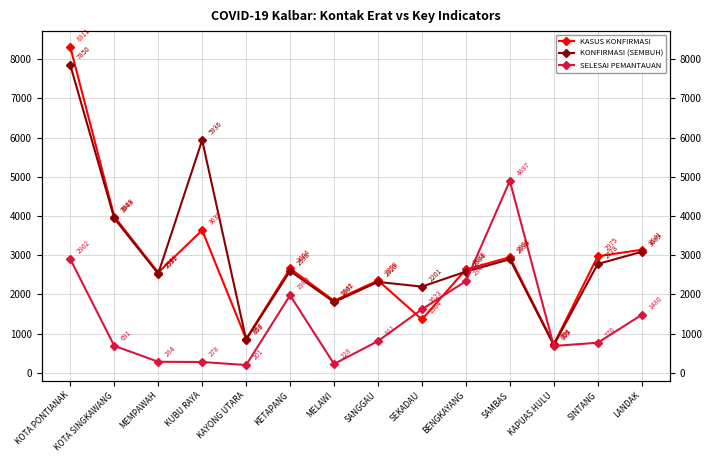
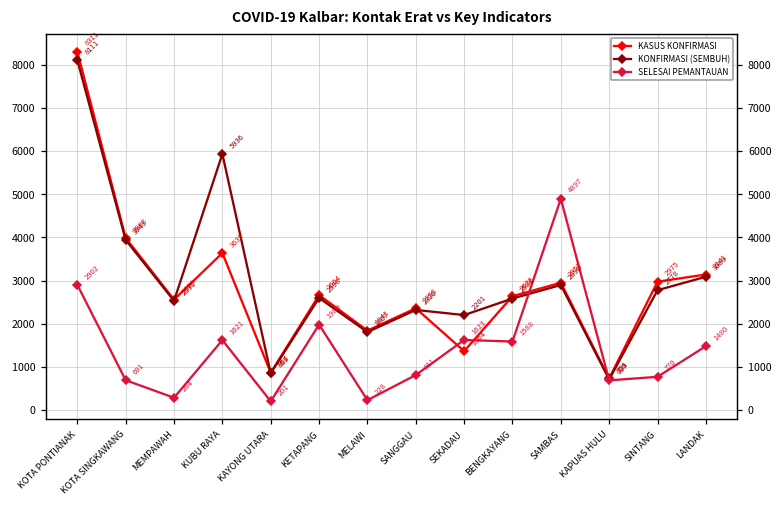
  {
    "KASUS KONFIRMASI": {
      "KOTA PONTIANAK": 8311,
      "KUBU RAYA": 3639
    },
    "KONFIRMASI (SEMBUH)": {
-     "KOTA PONTIANAK": 7850,
+     "KOTA PONTIANAK": 8111,
      "KUBU RAYA": 5936,
      "SEKADAU": 2201
    },
    "SELESAI PEMANTAUAN": {
      "KOTA PONTIANAK": 2902,
      "KOTA SINGKAWANG": 691,
      "MEMPAWAH": 284,
-     "KUBU RAYA": 278,
+     "KUBU RAYA": 1621,
      "KAYONG UTARA": 201,
      "KETAPANG": 1980,
      "MELAWI": 228,
      "SANGGAU": 811,
-     "BENGKAYANG": 2340,
+     "BENGKAYANG": 1588,
      "SAMBAS": 4897,
      "SINTANG": 770,
      "LANDAK": 1480
    }
  }
